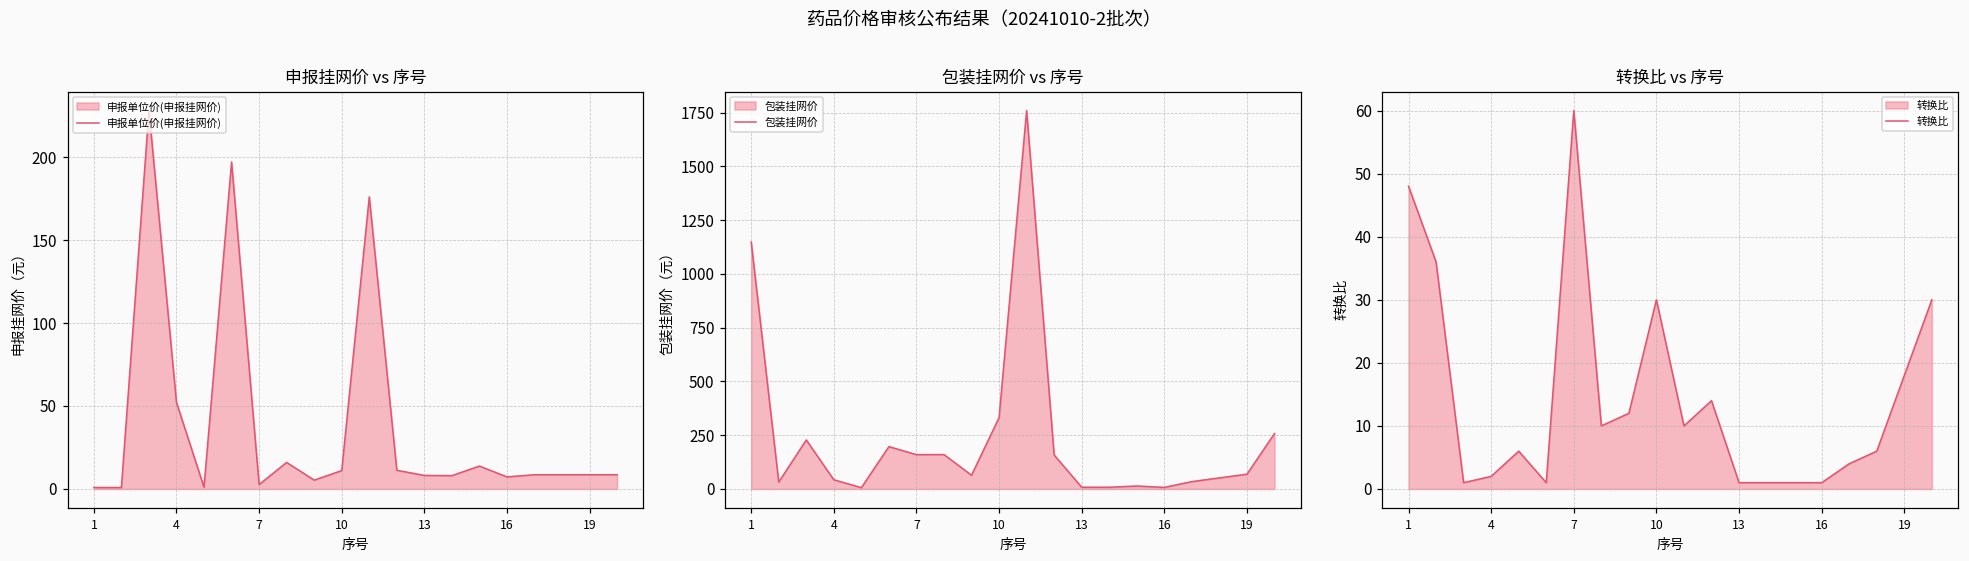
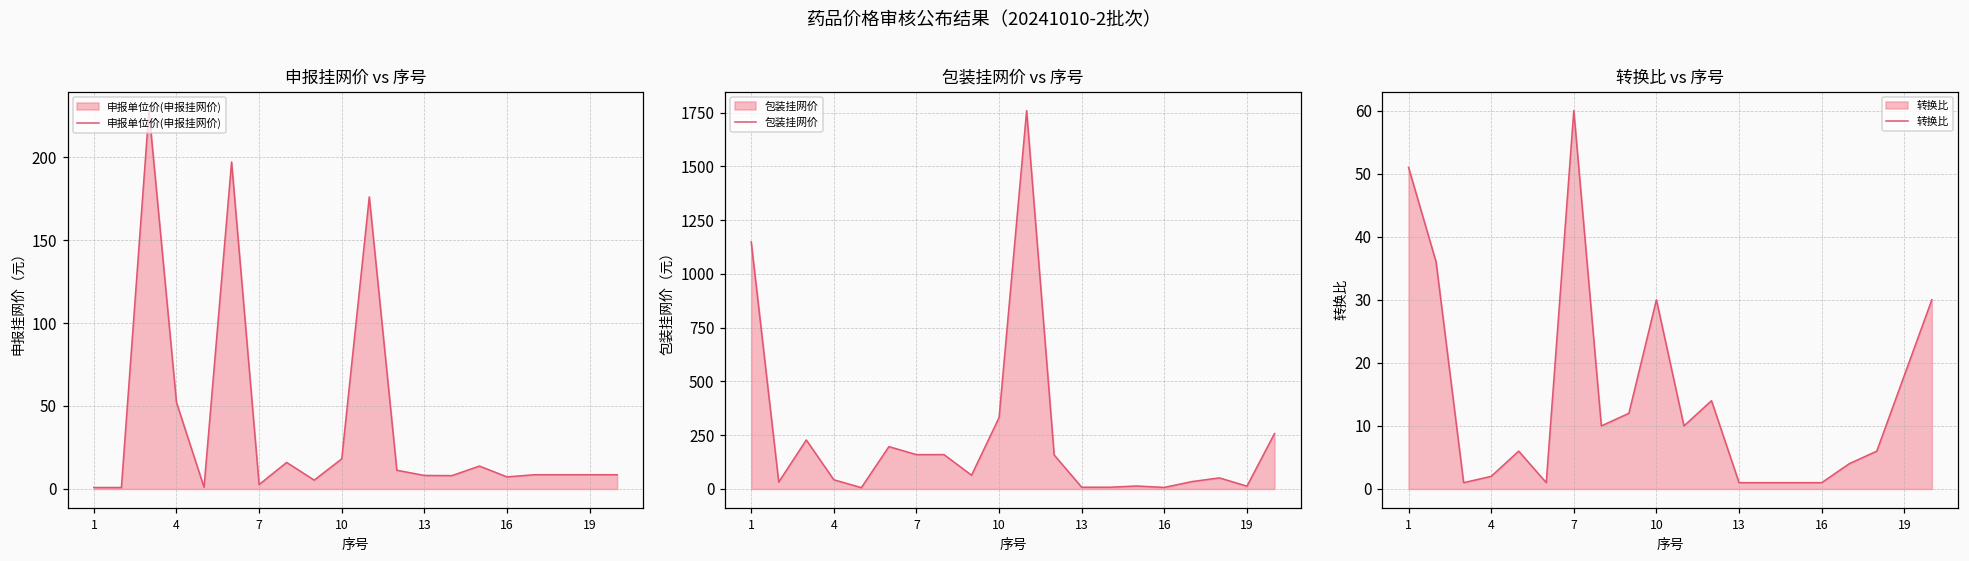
  {
    "申报挂网价 vs 序号": {
      "1": 1,
      "4": 52,
      "7": 3,
-     "10": 11,
+     "10": 18,
      "13": 8,
      "16": 7,
      "19": 9
    },
    "包装挂网价 vs 序号": {
      "1": 1150,
      "4": 40,
      "7": 160,
      "10": 330,
      "13": 10,
      "16": 10,
-     "19": 70
+     "19": 10
    },
    "转换比 vs 序号": {
-     "1": 48,
+     "1": 51,
      "4": 2,
      "7": 60,
      "10": 30,
      "13": 1,
      "16": 1,
      "19": 18
    }
  }
